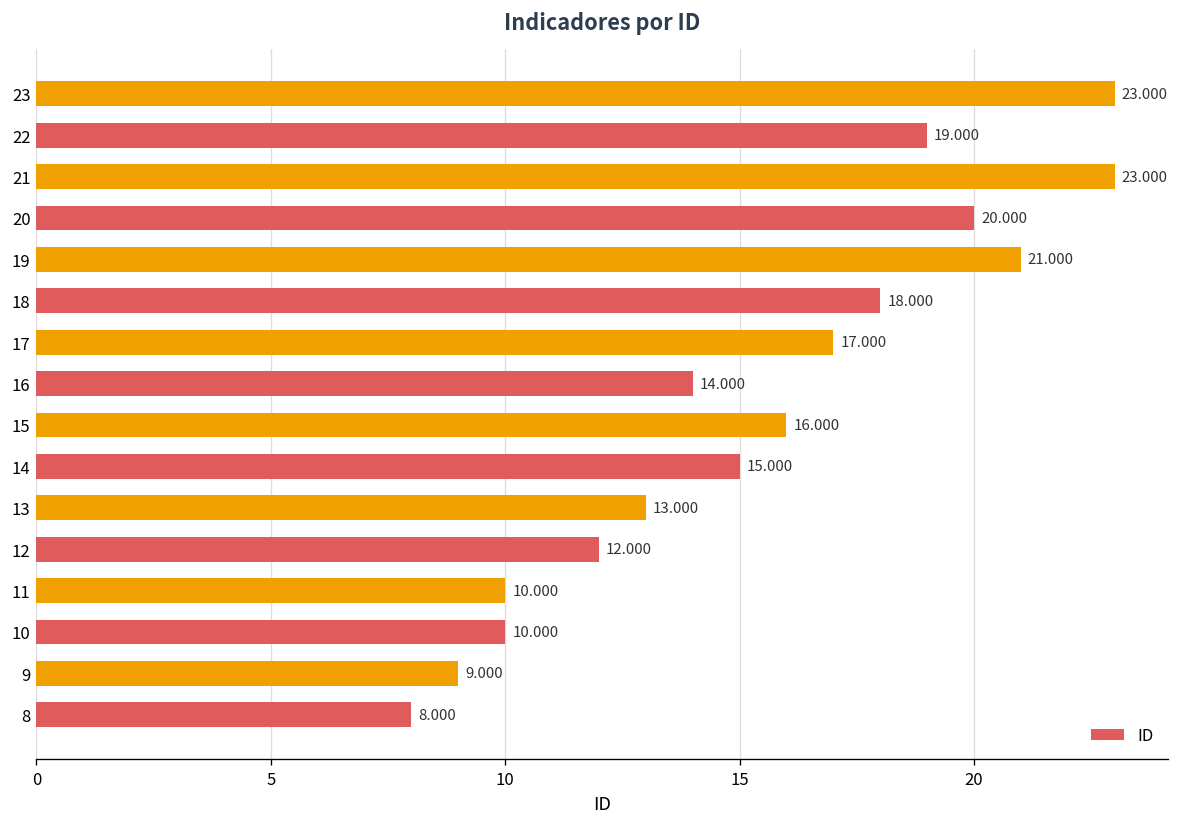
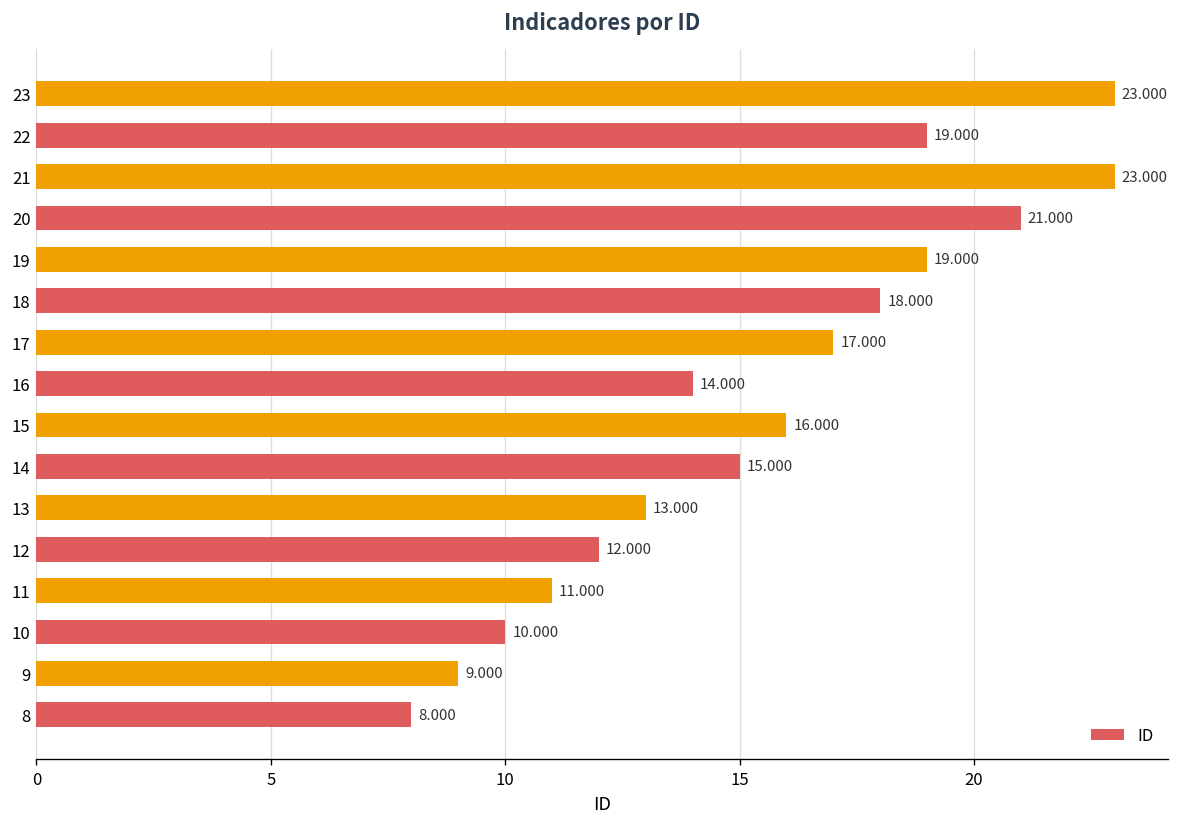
  {
    "23": 23.000,
    "22": 19.000,
    "21": 23.000,
-   "20": 20.000,
-   "19": 21.000,
+   "20": 21.000,
+   "19": 19.000,
    "18": 18.000,
    "17": 17.000,
    "16": 14.000,
    "15": 16.000,
    "14": 15.000,
    "13": 13.000,
    "12": 12.000,
-   "11": 10.000,
+   "11": 11.000,
    "10": 10.000,
    "9": 9.000,
    "8": 8.000
  }
